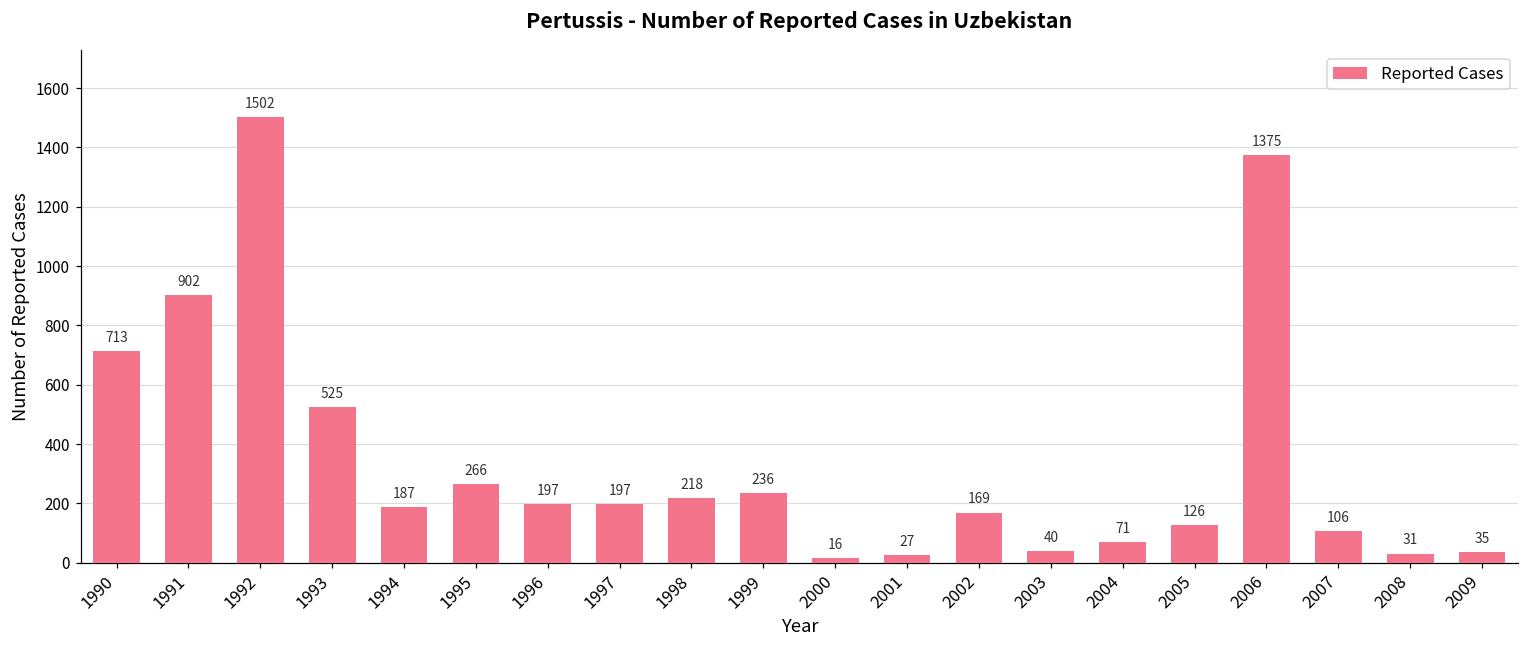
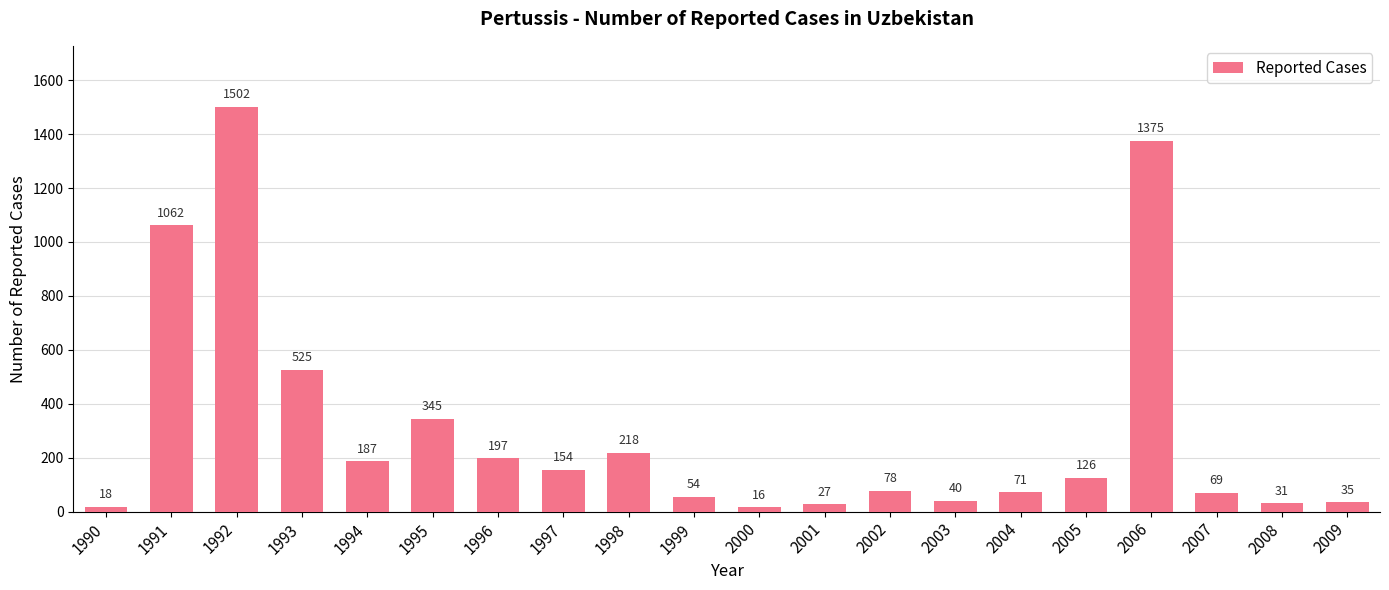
  {
-   "1990": 713,
-   "1991": 902,
+   "1990": 18,
+   "1991": 1062,
    "1992": 1502,
    "1993": 525,
    "1994": 187,
-   "1995": 266,
+   "1995": 345,
    "1996": 197,
-   "1997": 197,
+   "1997": 154,
    "1998": 218,
-   "1999": 236,
+   "1999": 54,
    "2000": 16,
    "2001": 27,
-   "2002": 169,
+   "2002": 78,
    "2003": 40,
    "2004": 71,
    "2005": 126,
    "2006": 1375,
-   "2007": 106,
+   "2007": 69,
    "2008": 31,
    "2009": 35
  }
